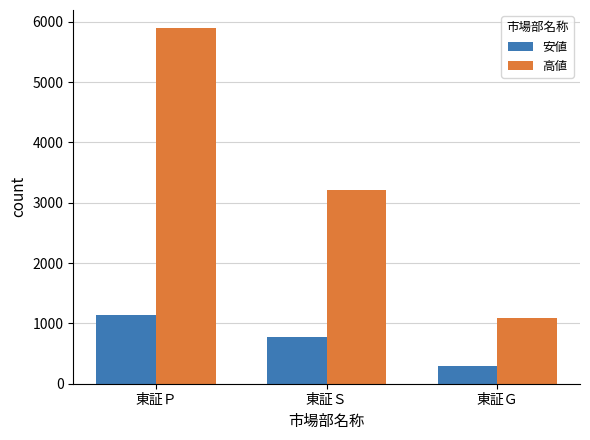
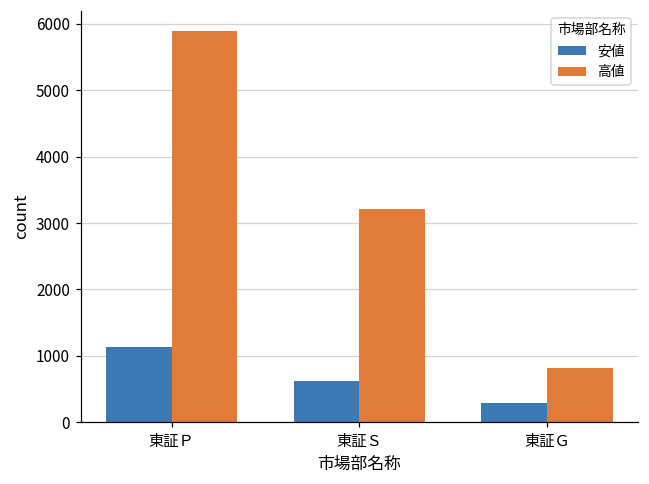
  {
    "安値": {
      "東証Ｐ": 1100,
-     "東証Ｓ": 800,
+     "東証Ｓ": 600,
      "東証Ｇ": 300
    },
    "高値": {
      "東証Ｐ": 5900,
      "東証Ｓ": 3200,
-     "東証Ｇ": 1100
+     "東証Ｇ": 800
    }
  }
